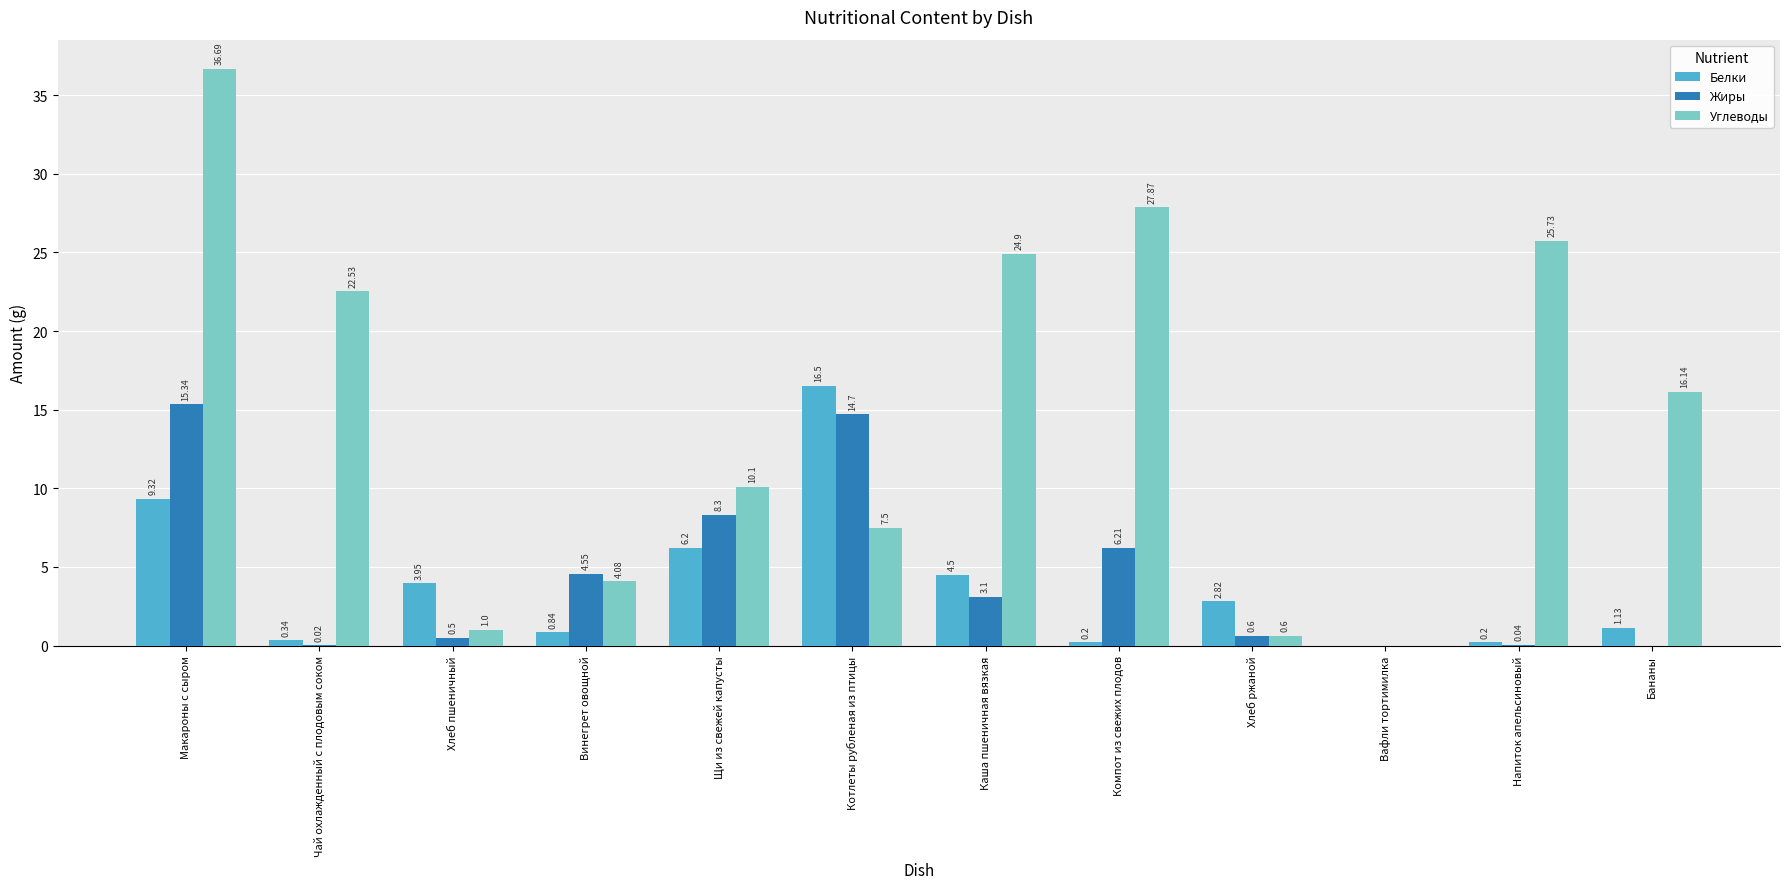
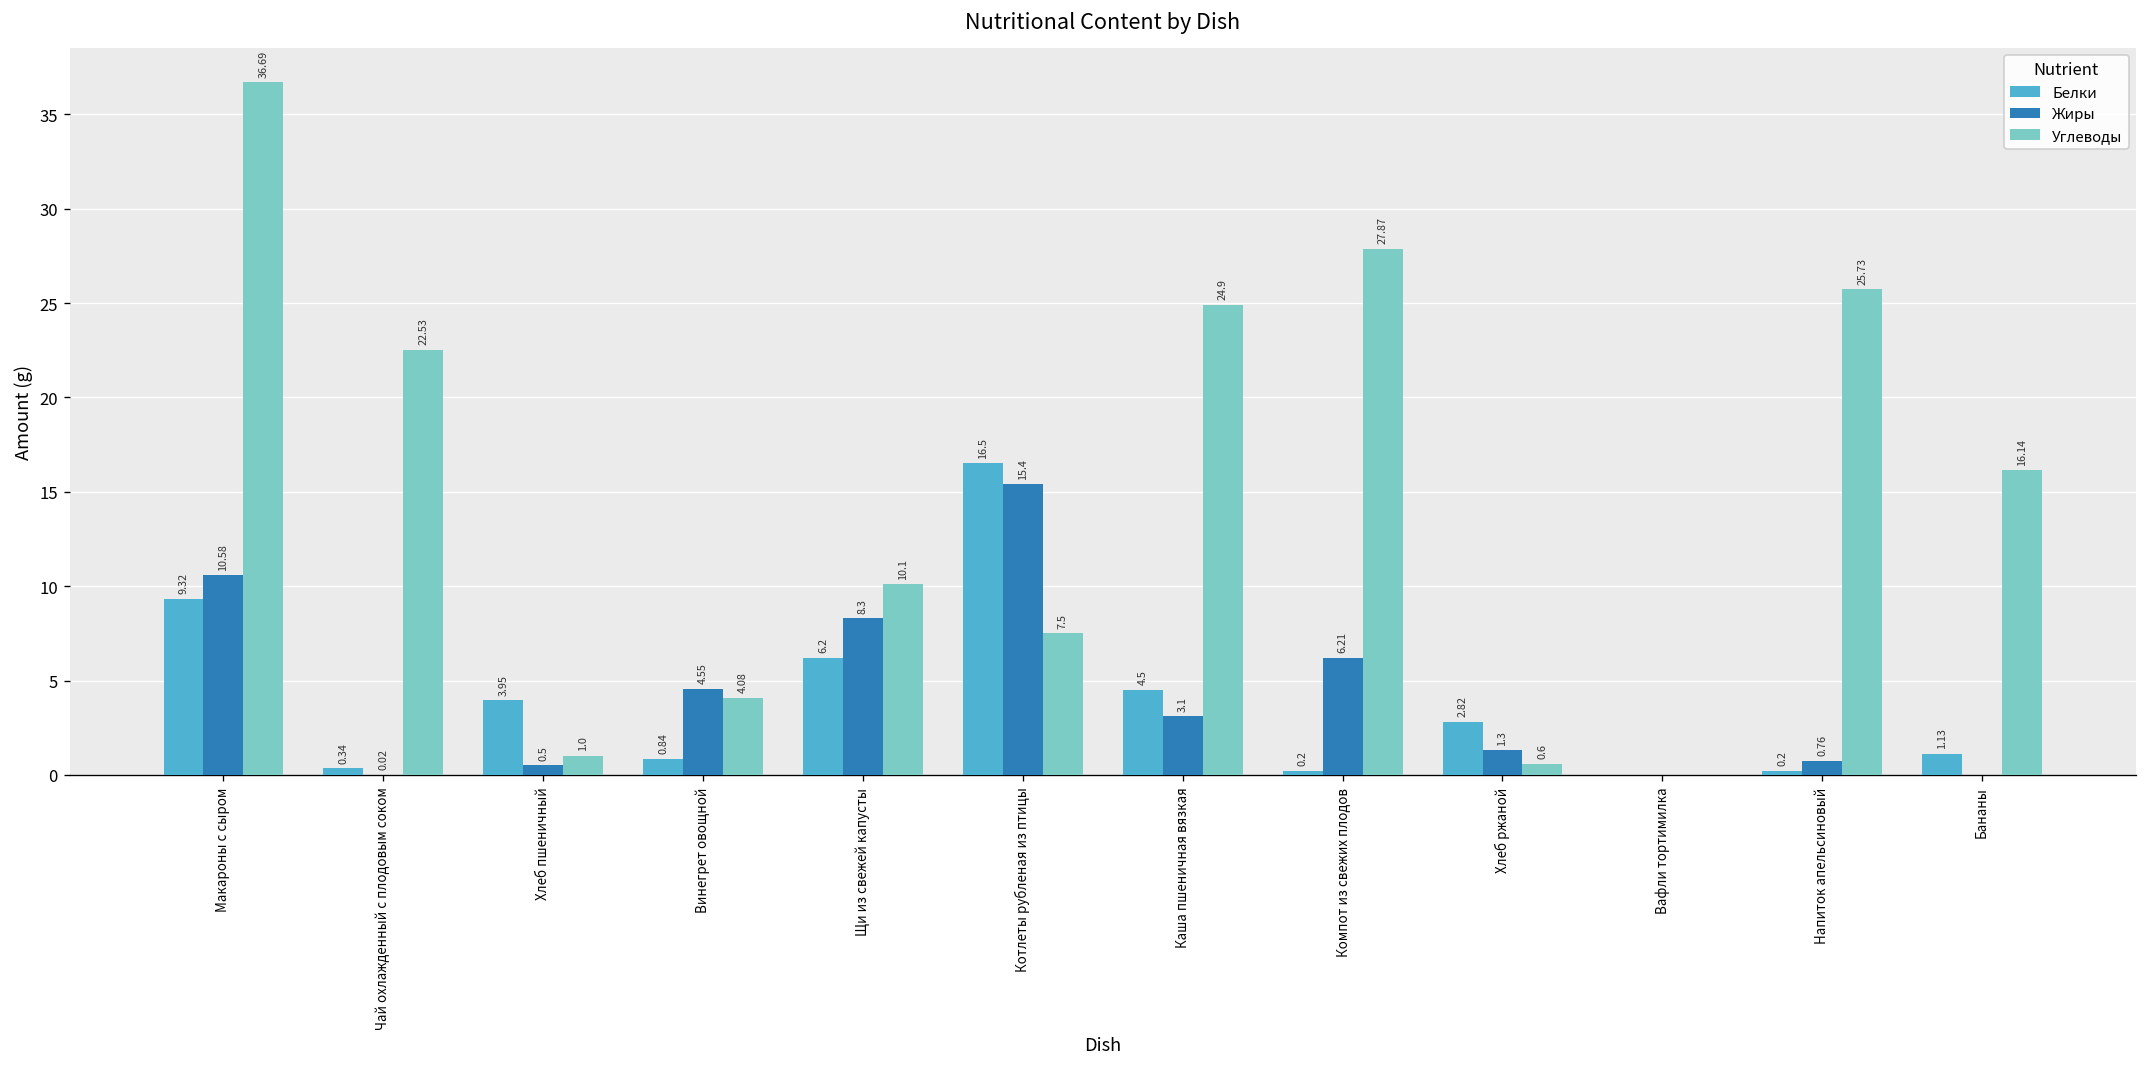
  {
    "Жиры": {
-     "Макароны с сыром": 15.34,
+     "Макароны с сыром": 10.58,
      "Чай охлажденный с плодовым соком": 0.02,
      "Хлеб пшеничный": 0.5,
      "Винегрет овощной": 4.55,
      "Щи из свежей капусты": 8.3,
-     "Котлеты рубленая из птицы": 14.7,
+     "Котлеты рубленая из птицы": 15.4,
      "Каша пшеничная вязкая": 3.1,
      "Компот из свежих плодов": 6.21,
-     "Хлеб ржаной": 0.6,
-     "Напиток апельсиновый": 0.04
+     "Хлеб ржаной": 1.3,
+     "Напиток апельсиновый": 0.76
    }
  }
